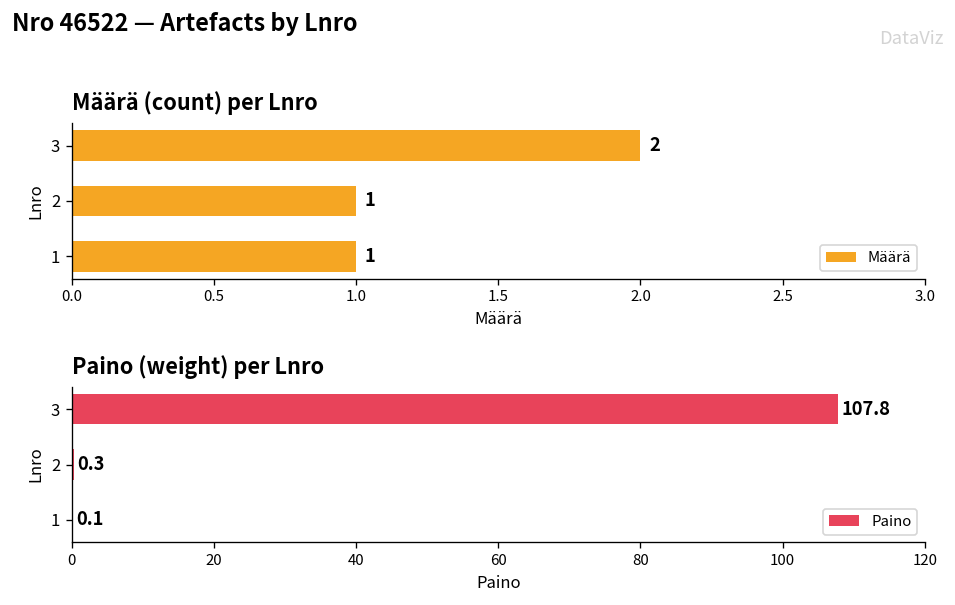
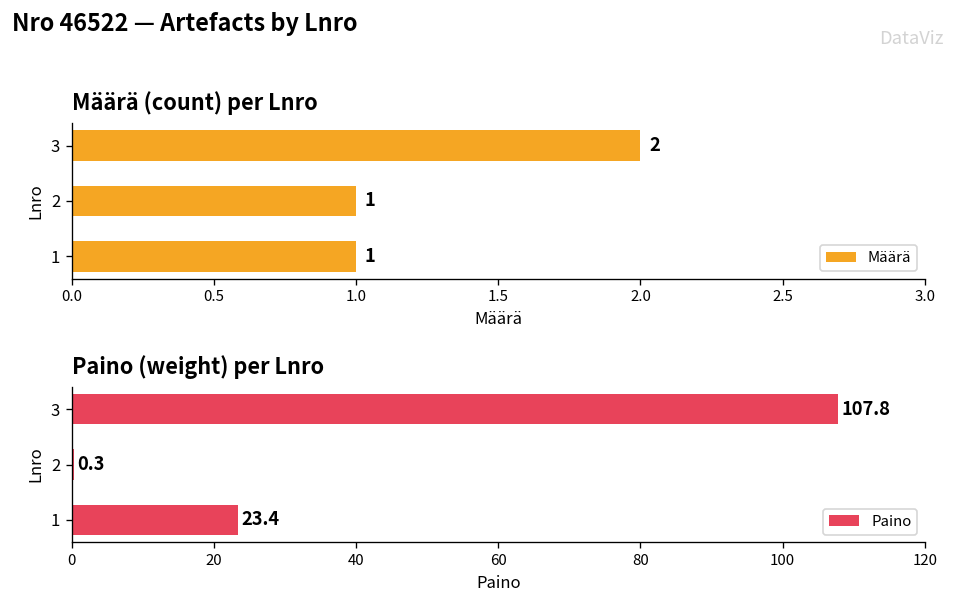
  {
    "Määrä (count) per Lnro": {
      "3": 2,
      "2": 1,
      "1": 1
    },
    "Paino (weight) per Lnro": {
      "3": 107.8,
      "2": 0.3,
-     "1": 0.1
+     "1": 23.4
    }
  }
